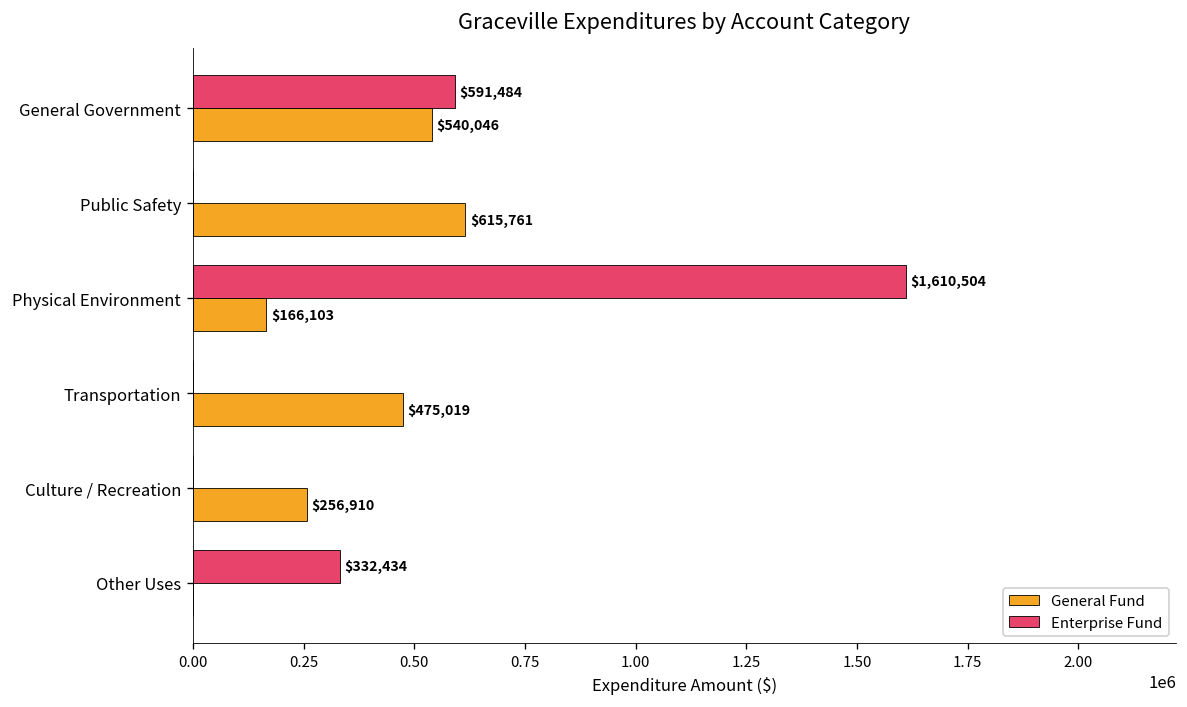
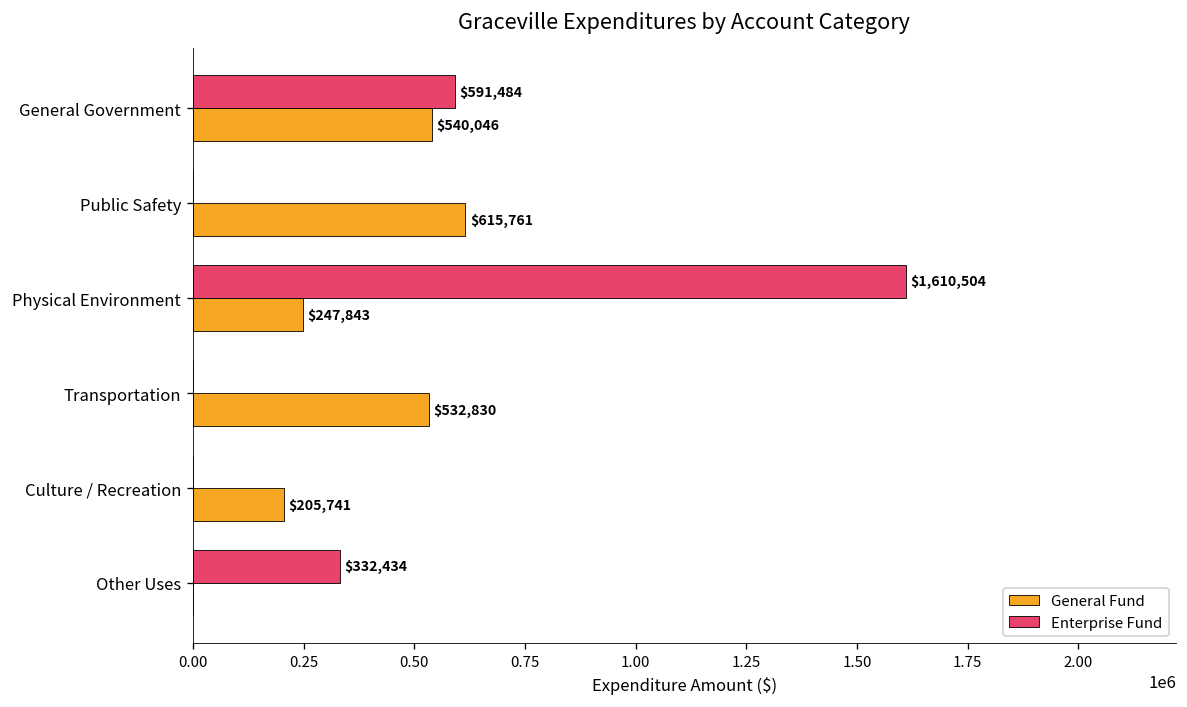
  {
    "General Fund": {
      "General Government": "$540,046",
      "Public Safety": "$615,761",
-     "Physical Environment": "$166,103",
-     "Transportation": "$475,019",
-     "Culture / Recreation": "$256,910"
+     "Physical Environment": "$247,843",
+     "Transportation": "$532,830",
+     "Culture / Recreation": "$205,741"
    },
    "Enterprise Fund": {
      "General Government": "$591,484",
      "Physical Environment": "$1,610,504",
      "Other Uses": "$332,434"
    }
  }
